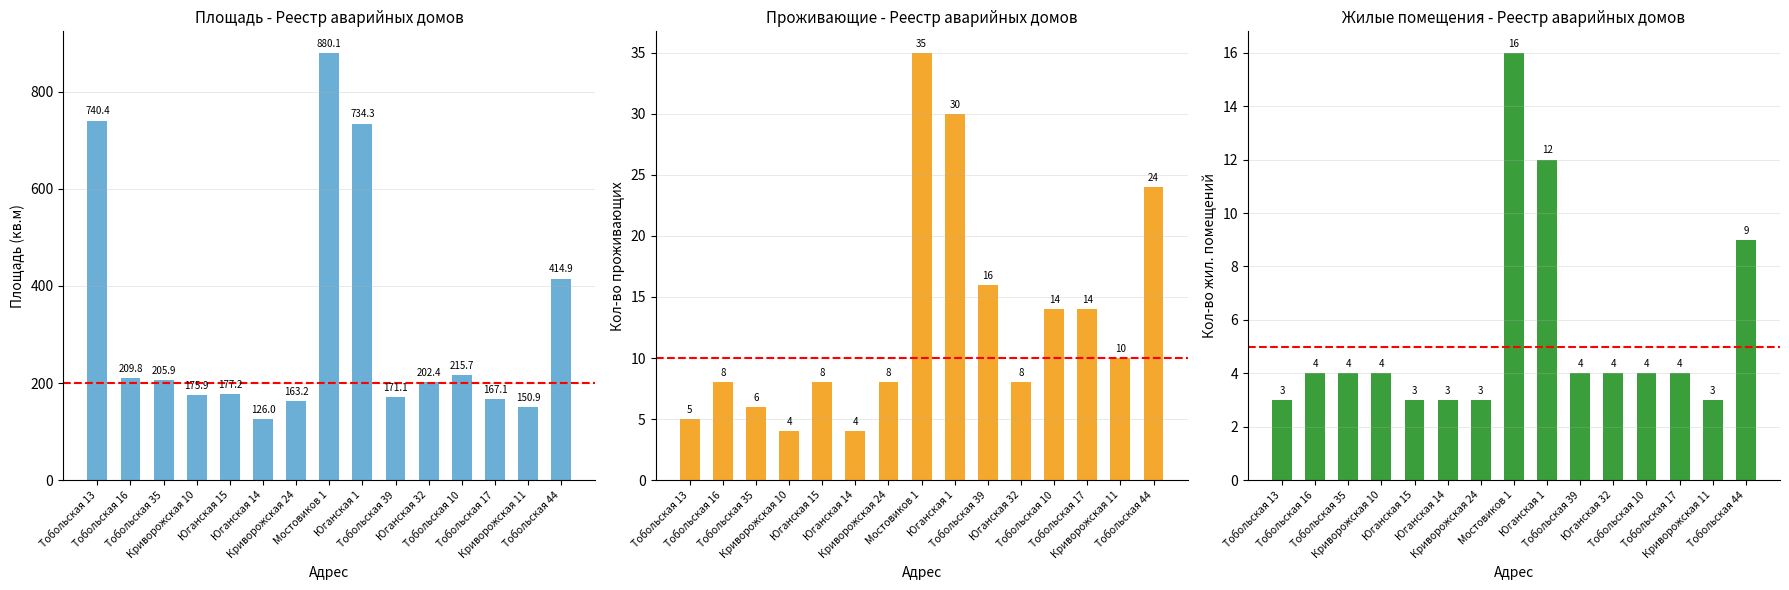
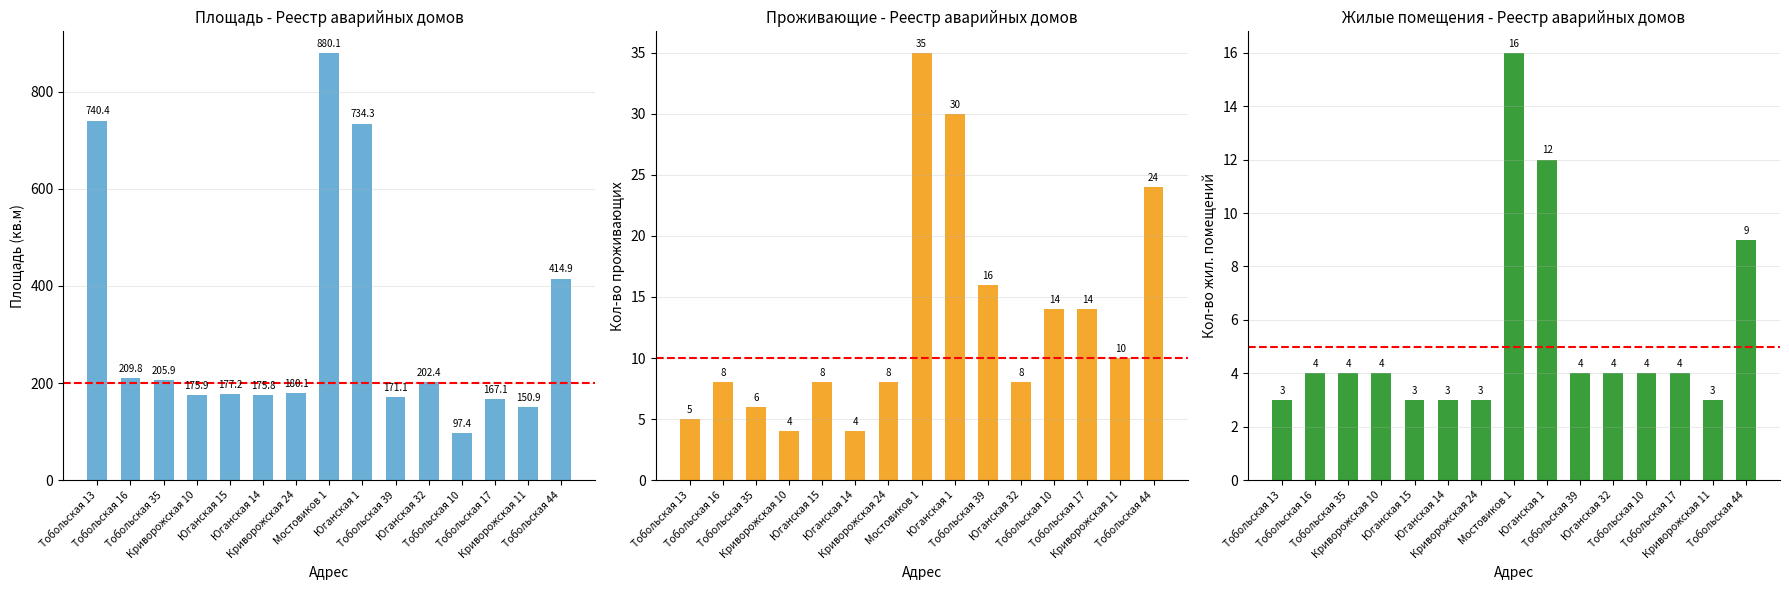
  {
    "Площадь - Реестр аварийных домов": {
      "Тобольская 13": 740.4,
      "Тобольская 16": 209.8,
      "Тобольская 35": 205.9,
      "Криворожская 10": 175.9,
      "Юганская 15": 177.2,
-     "Юганская 14": 126.0,
-     "Криворожская 24": 163.2,
+     "Юганская 14": 175.8,
+     "Криворожская 24": 180.1,
      "Мостовиков 1": 880.1,
      "Юганская 1": 734.3,
      "Тобольская 39": 171.1,
      "Юганская 32": 202.4,
-     "Тобольская 10": 215.7,
+     "Тобольская 10": 97.4,
      "Тобольская 17": 167.1,
      "Криворожская 11": 150.9,
      "Тобольская 44": 414.9
    },
    "Проживающие - Реестр аварийных домов": {
      "Тобольская 13": 5,
      "Тобольская 16": 8,
      "Тобольская 35": 6,
      "Криворожская 10": 4,
      "Юганская 15": 8,
      "Юганская 14": 4,
      "Криворожская 24": 8,
      "Мостовиков 1": 35,
      "Юганская 1": 30,
      "Тобольская 39": 16,
      "Юганская 32": 8,
      "Тобольская 10": 14,
      "Тобольская 17": 14,
      "Криворожская 11": 10,
      "Тобольская 44": 24
    },
    "Жилые помещения - Реестр аварийных домов": {
      "Тобольская 13": 3,
      "Тобольская 16": 4,
      "Тобольская 35": 4,
      "Криворожская 10": 4,
      "Юганская 15": 3,
      "Юганская 14": 3,
      "Криворожская 24": 3,
      "Мостовиков 1": 16,
      "Юганская 1": 12,
      "Тобольская 39": 4,
      "Юганская 32": 4,
      "Тобольская 10": 4,
      "Тобольская 17": 4,
      "Криворожская 11": 3,
      "Тобольская 44": 9
    }
  }
